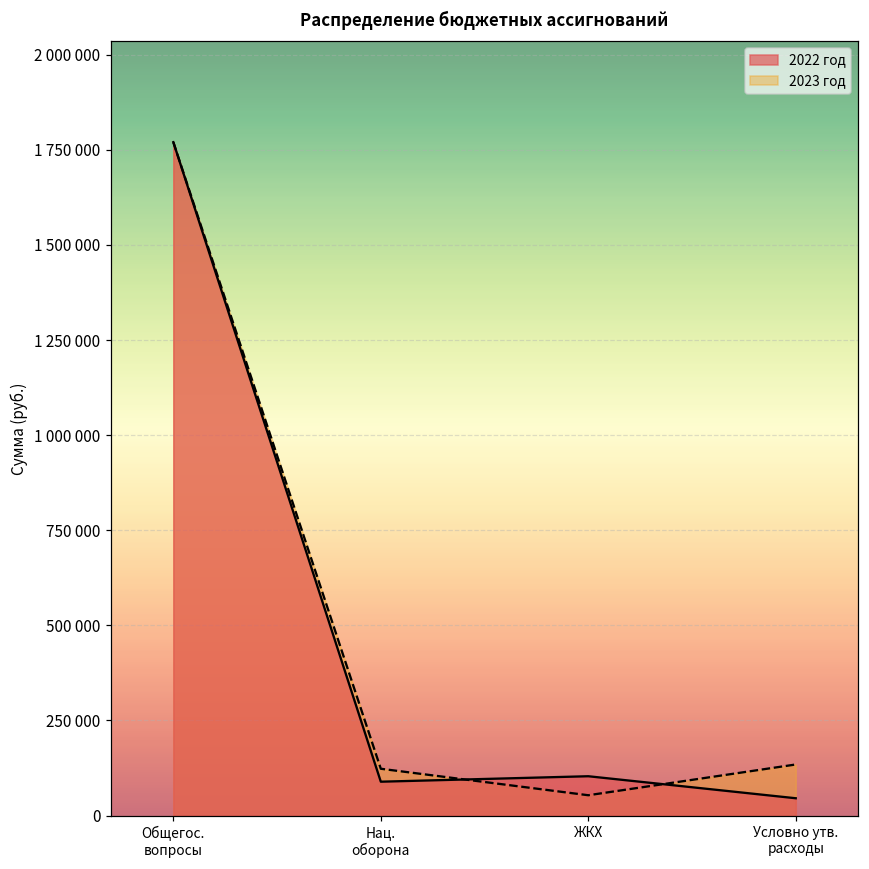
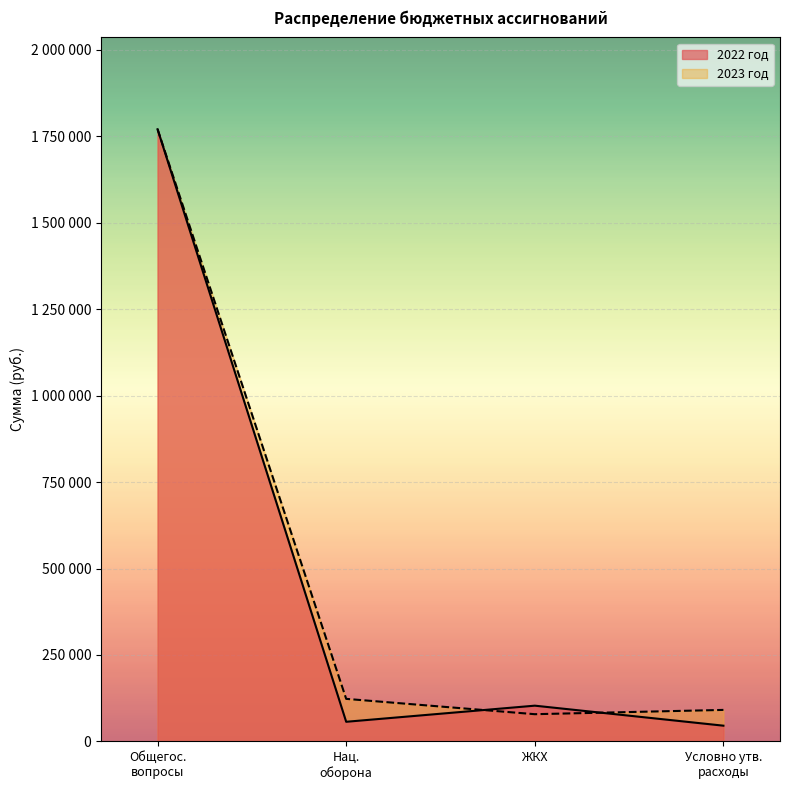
  {
    "2022 год": {
-     "Нац. оборона": 90000,
+     "Нац. оборона": 60000,
      "ЖКХ": 100000,
      "Условно утв. расходы": 50000
    },
    "2023 год": {
      "Нац. оборона": 120000,
-     "ЖКХ": 50000,
-     "Условно утв. расходы": 130000
+     "ЖКХ": 80000,
+     "Условно утв. расходы": 90000
    }
  }
